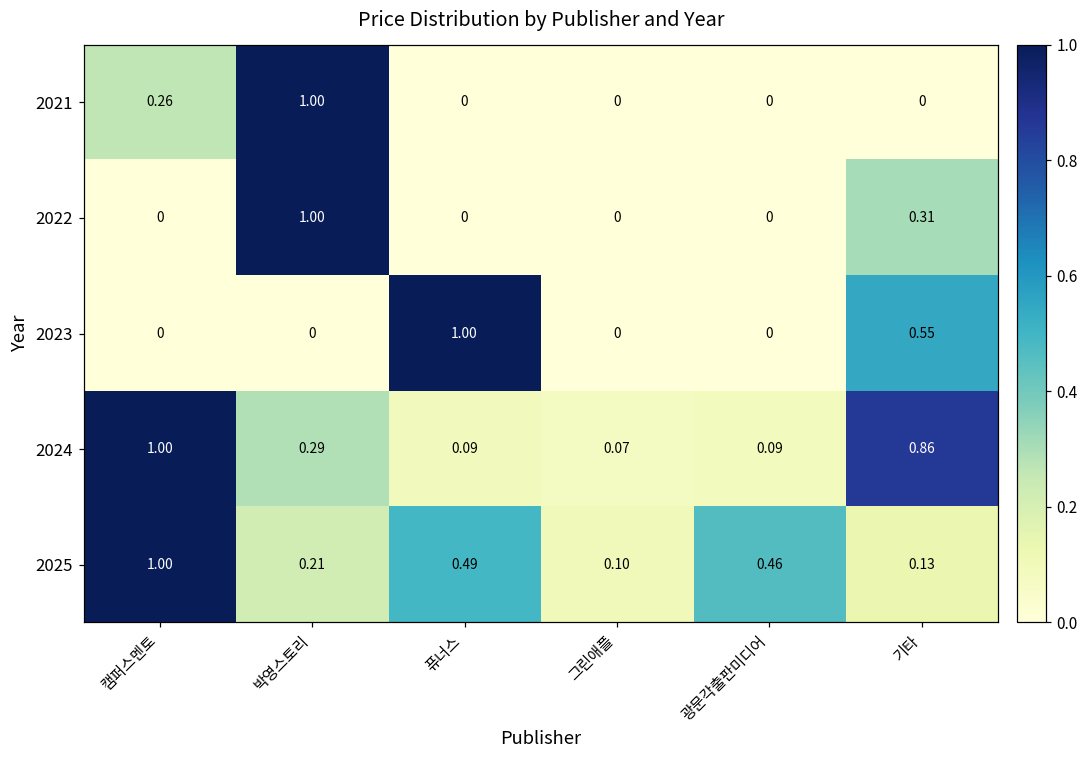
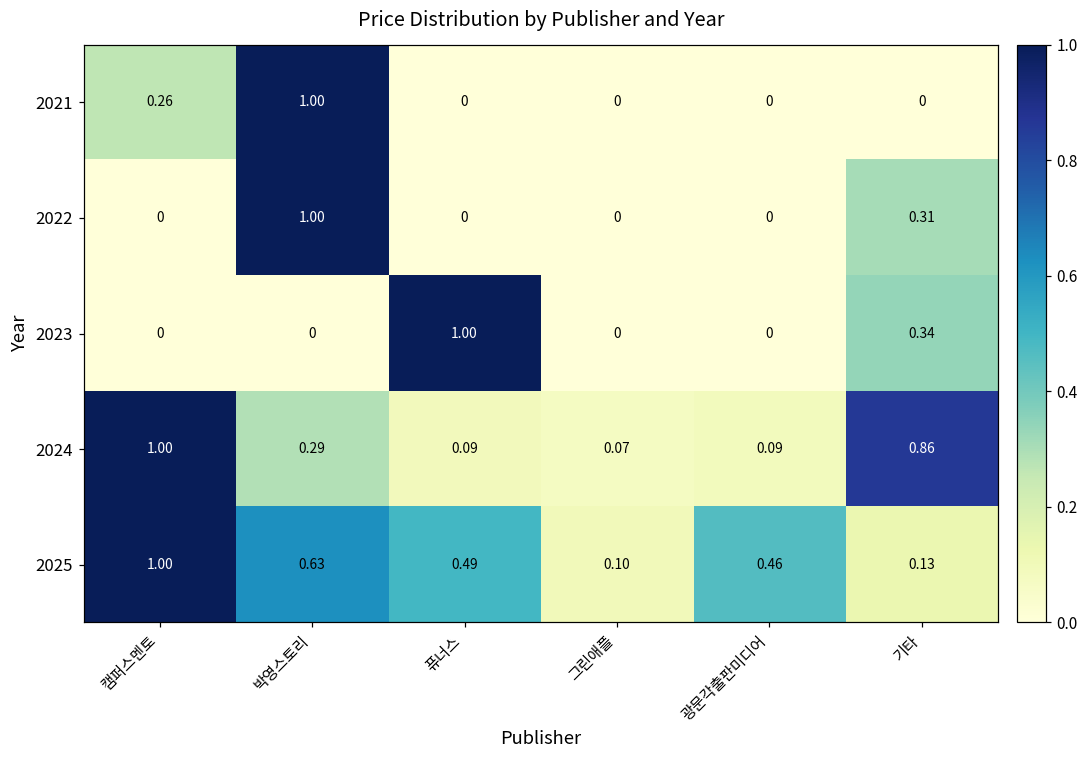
  {
    "2021": {
      "캠퍼스멘토": 0.26,
      "박영스토리": 1.00,
      "퓨너스": 0,
      "그린애플": 0,
      "광문각출판미디어": 0,
      "기타": 0
    },
    "2022": {
      "캠퍼스멘토": 0,
      "박영스토리": 1.00,
      "퓨너스": 0,
      "그린애플": 0,
      "광문각출판미디어": 0,
      "기타": 0.31
    },
    "2023": {
      "캠퍼스멘토": 0,
      "박영스토리": 0,
      "퓨너스": 1.00,
      "그린애플": 0,
      "광문각출판미디어": 0,
-     "기타": 0.55
+     "기타": 0.34
    },
    "2024": {
      "캠퍼스멘토": 1.00,
      "박영스토리": 0.29,
      "퓨너스": 0.09,
      "그린애플": 0.07,
      "광문각출판미디어": 0.09,
      "기타": 0.86
    },
    "2025": {
      "캠퍼스멘토": 1.00,
-     "박영스토리": 0.21,
+     "박영스토리": 0.63,
      "퓨너스": 0.49,
      "그린애플": 0.10,
      "광문각출판미디어": 0.46,
      "기타": 0.13
    }
  }
